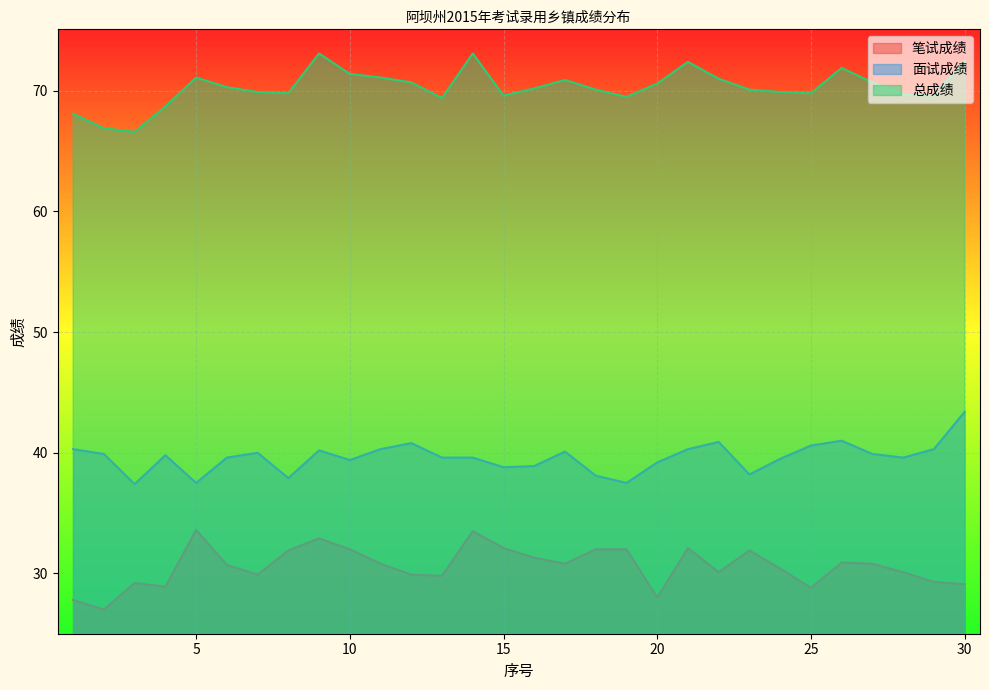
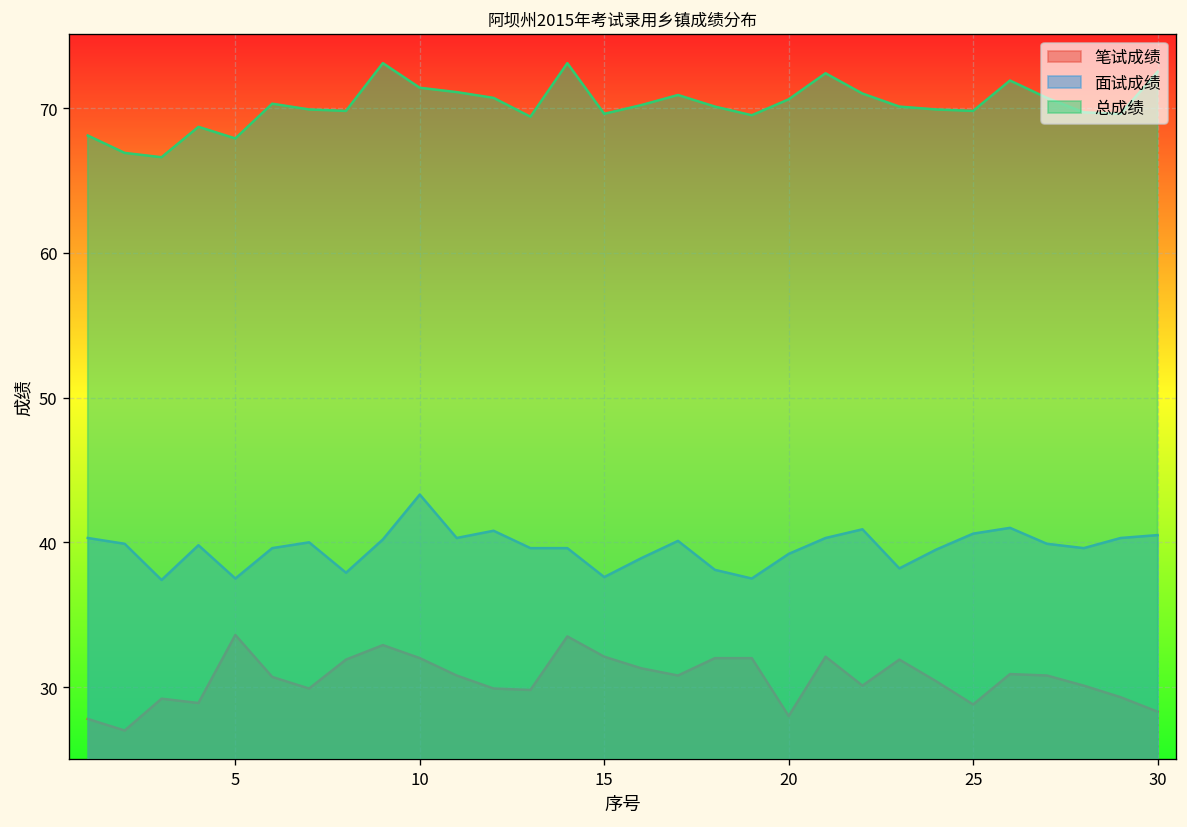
  {
    "笔试成绩": {
      "5": 33.6,
      "10": 32.0,
      "15": 32.1,
      "20": 28.0,
      "25": 28.8,
-     "30": 29.1
+     "30": 28.3
    },
    "面试成绩": {
      "5": 37.5,
-     "10": 39.4,
-     "15": 38.8,
+     "10": 43.3,
+     "15": 37.6,
      "20": 39.2,
      "25": 40.6,
-     "30": 43.4
+     "30": 40.5
    },
    "总成绩": {
-     "5": 71.1,
+     "5": 67.9,
      "10": 71.4,
      "15": 69.6,
      "20": 70.6,
      "25": 69.8
    }
  }
